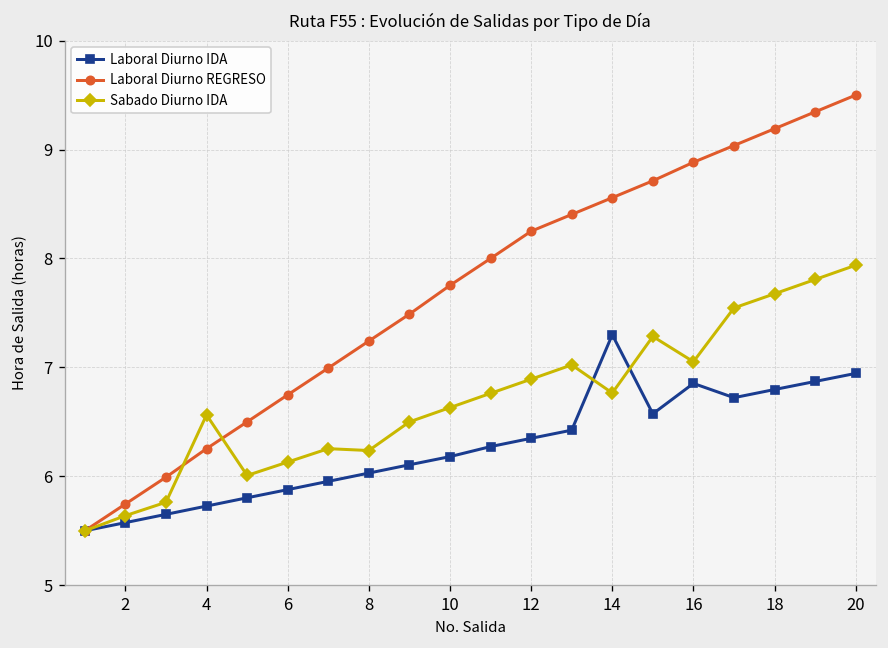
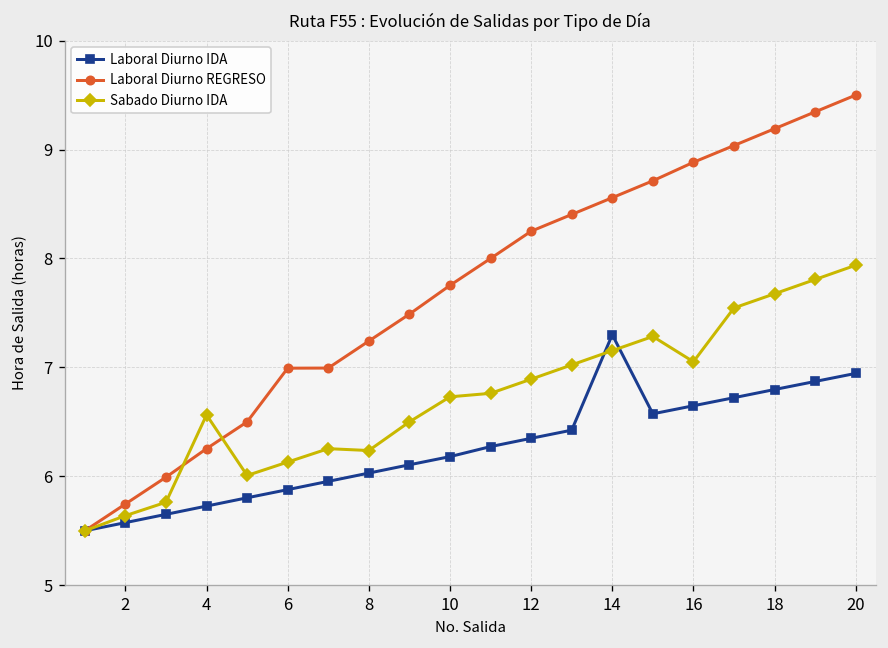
  {
    "Laboral Diurno IDA": {
      "2": 5.6,
      "4": 5.7,
      "6": 5.9,
      "8": 6.0,
      "10": 6.2,
      "12": 6.3,
      "14": 7.3,
-     "16": 6.9,
+     "16": 6.6,
      "18": 6.8,
      "20": 6.9
    },
    "Laboral Diurno REGRESO": {
      "2": 5.7,
      "4": 6.3,
-     "6": 6.7,
+     "6": 7.0,
      "8": 7.2,
      "10": 7.8,
      "12": 8.3,
      "14": 8.6,
      "16": 8.9,
      "18": 9.2,
      "20": 9.5
    },
    "Sabado Diurno IDA": {
      "2": 5.6,
      "4": 6.6,
      "6": 6.1,
      "8": 6.2,
-     "10": 6.6,
+     "10": 6.7,
      "12": 6.9,
-     "14": 6.8,
+     "14": 7.2,
      "16": 7.1,
      "18": 7.7,
      "20": 7.9
    }
  }
